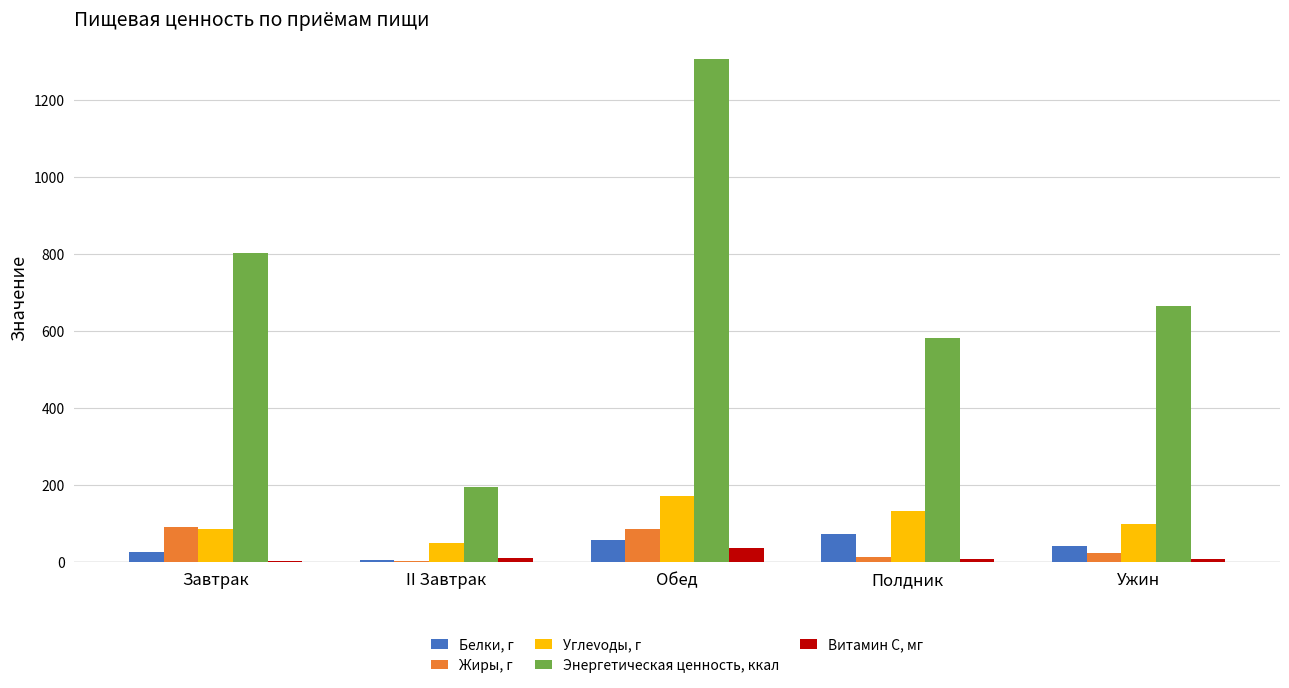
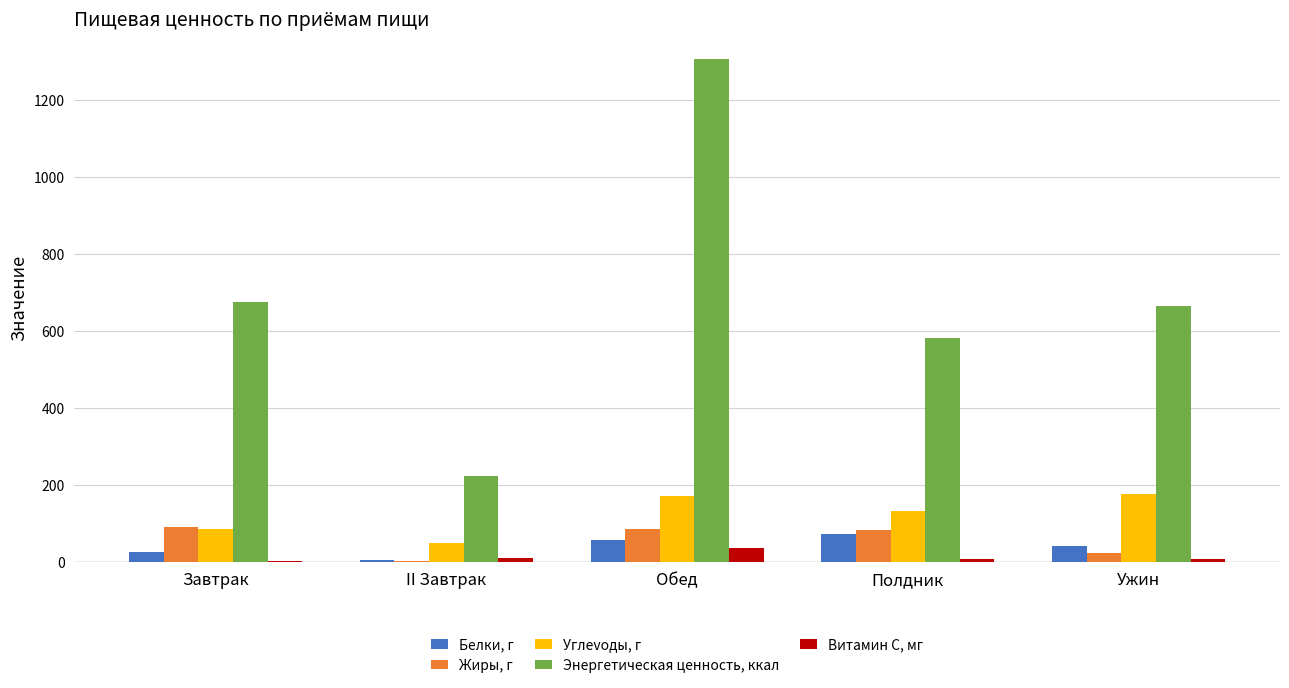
  {
    "Белки, г": {
      "Завтрак": 30,
      "Обед": 60,
      "Полдник": 70,
      "Ужин": 40
    },
    "Жиры, г": {
      "Завтрак": 90,
      "Обед": 80,
-     "Полдник": 10,
+     "Полдник": 80,
      "Ужин": 20
    },
    "Углevoды, г": {
      "Завтрак": 80,
      "II Завтрак": 50,
      "Обед": 170,
      "Полдник": 130,
-     "Ужин": 100
+     "Ужин": 180
    },
    "Энергетическая ценность, ккал": {
-     "Завтрак": 800,
-     "II Завтрак": 190,
+     "Завтрак": 680,
+     "II Завтрак": 220,
      "Обед": 1310,
      "Полдник": 580,
      "Ужин": 660
    },
    "Витамин С, мг": {
      "II Завтрак": 10,
      "Обед": 40,
      "Полдник": 10,
      "Ужин": 10
    }
  }
